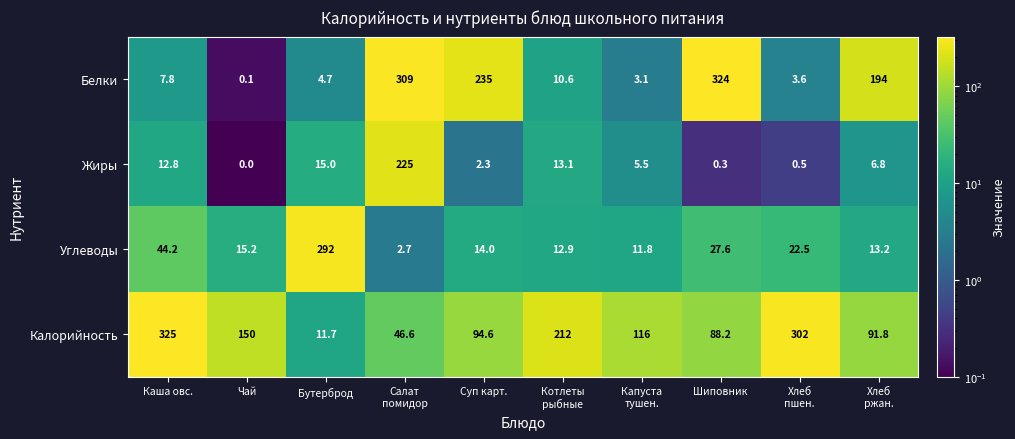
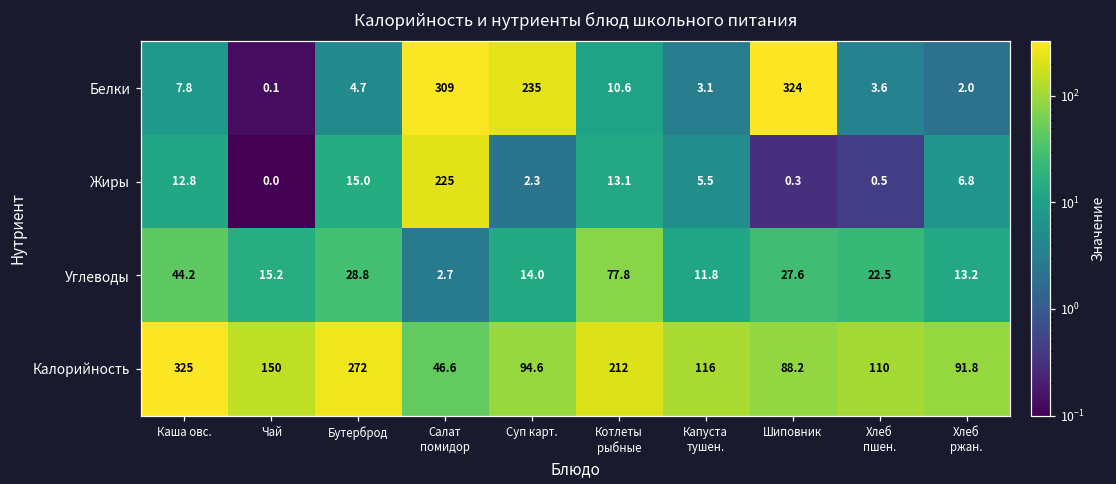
  {
    "Белки": {
      "Каша овс.": 7.8,
      "Чай": 0.1,
      "Бутерброд": 4.7,
      "Салат помидор": 309,
      "Суп карт.": 235,
      "Котлеты рыбные": 10.6,
      "Капуста тушен.": 3.1,
      "Шиповник": 324,
      "Хлеб пшен.": 3.6,
-     "Хлеб ржан.": 194
+     "Хлеб ржан.": 2.0
    },
    "Жиры": {
      "Каша овс.": 12.8,
      "Чай": 0.0,
      "Бутерброд": 15.0,
      "Салат помидор": 225,
      "Суп карт.": 2.3,
      "Котлеты рыбные": 13.1,
      "Капуста тушен.": 5.5,
      "Шиповник": 0.3,
      "Хлеб пшен.": 0.5,
      "Хлеб ржан.": 6.8
    },
    "Углеводы": {
      "Каша овс.": 44.2,
      "Чай": 15.2,
-     "Бутерброд": 292,
+     "Бутерброд": 28.8,
      "Салат помидор": 2.7,
      "Суп карт.": 14.0,
-     "Котлеты рыбные": 12.9,
+     "Котлеты рыбные": 77.8,
      "Капуста тушен.": 11.8,
      "Шиповник": 27.6,
      "Хлеб пшен.": 22.5,
      "Хлеб ржан.": 13.2
    },
    "Калорийность": {
      "Каша овс.": 325,
      "Чай": 150,
-     "Бутерброд": 11.7,
+     "Бутерброд": 272,
      "Салат помидор": 46.6,
      "Суп карт.": 94.6,
      "Котлеты рыбные": 212,
      "Капуста тушен.": 116,
      "Шиповник": 88.2,
-     "Хлеб пшен.": 302,
+     "Хлеб пшен.": 110,
      "Хлеб ржан.": 91.8
    }
  }
